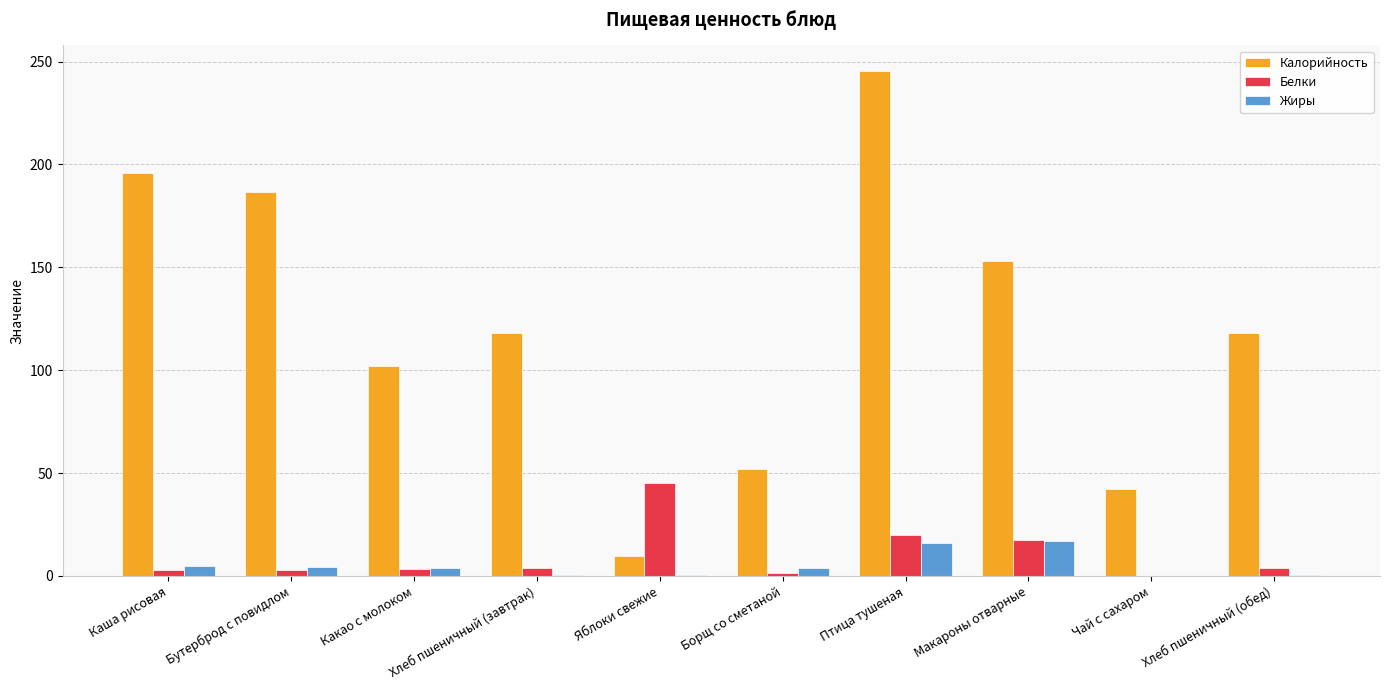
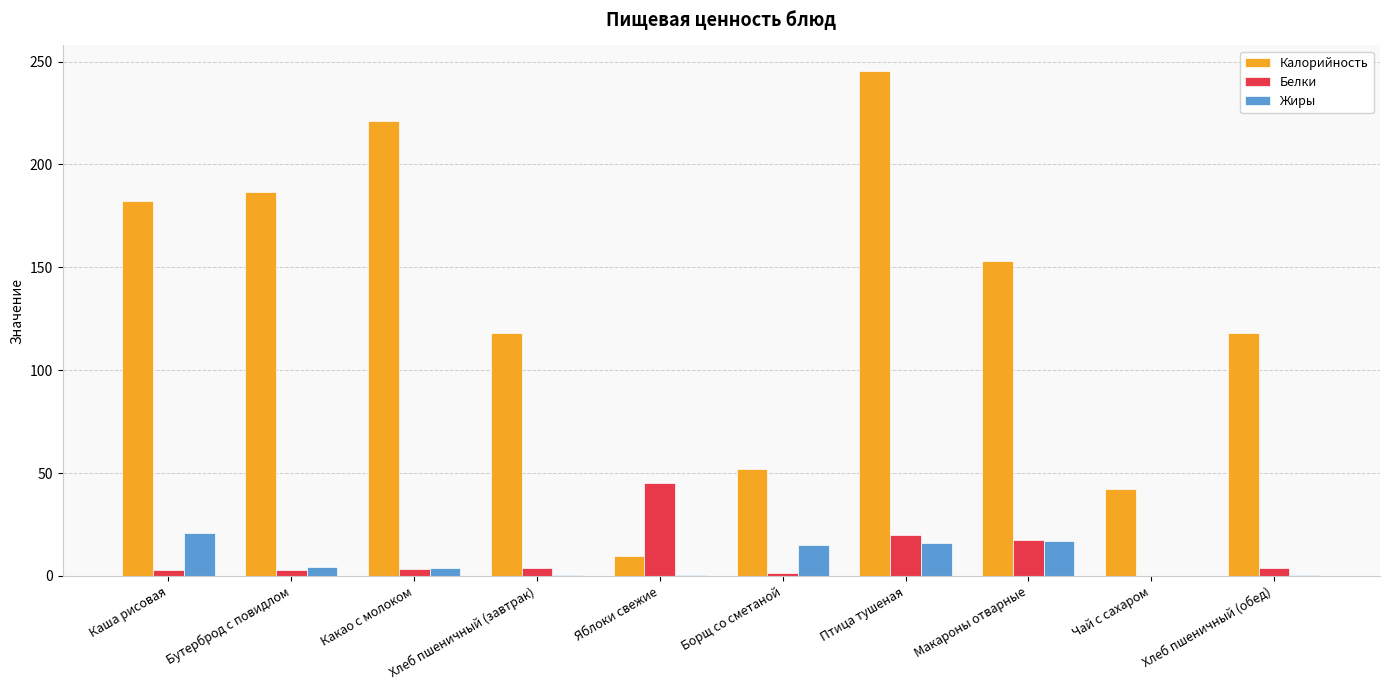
  {
    "Калорийность": {
-     "Каша рисовая": 196,
+     "Каша рисовая": 182,
      "Бутерброд с повидлом": 187,
-     "Какао с молоком": 102,
+     "Какао с молоком": 221,
      "Хлеб пшеничный (завтрак)": 118,
      "Яблоки свежие": 10,
      "Борщ со сметаной": 52,
      "Птица тушеная": 246,
      "Макароны отварные": 153,
      "Чай с сахаром": 42,
      "Хлеб пшеничный (обед)": 118
    },
    "Белки": {
      "Каша рисовая": 3,
      "Бутерброд с повидлом": 3,
      "Какао с молоком": 4,
      "Хлеб пшеничный (завтрак)": 4,
      "Яблоки свежие": 45,
      "Борщ со сметаной": 1,
      "Птица тушеная": 20,
      "Макароны отварные": 17,
      "Хлеб пшеничный (обед)": 4
    },
    "Жиры": {
-     "Каша рисовая": 5,
+     "Каша рисовая": 21,
      "Бутерброд с повидлом": 5,
      "Какао с молоком": 4,
-     "Борщ со сметаной": 4,
+     "Борщ со сметаной": 15,
      "Птица тушеная": 16,
      "Макароны отварные": 17,
      "Чай с сахаром": 0
    }
  }
